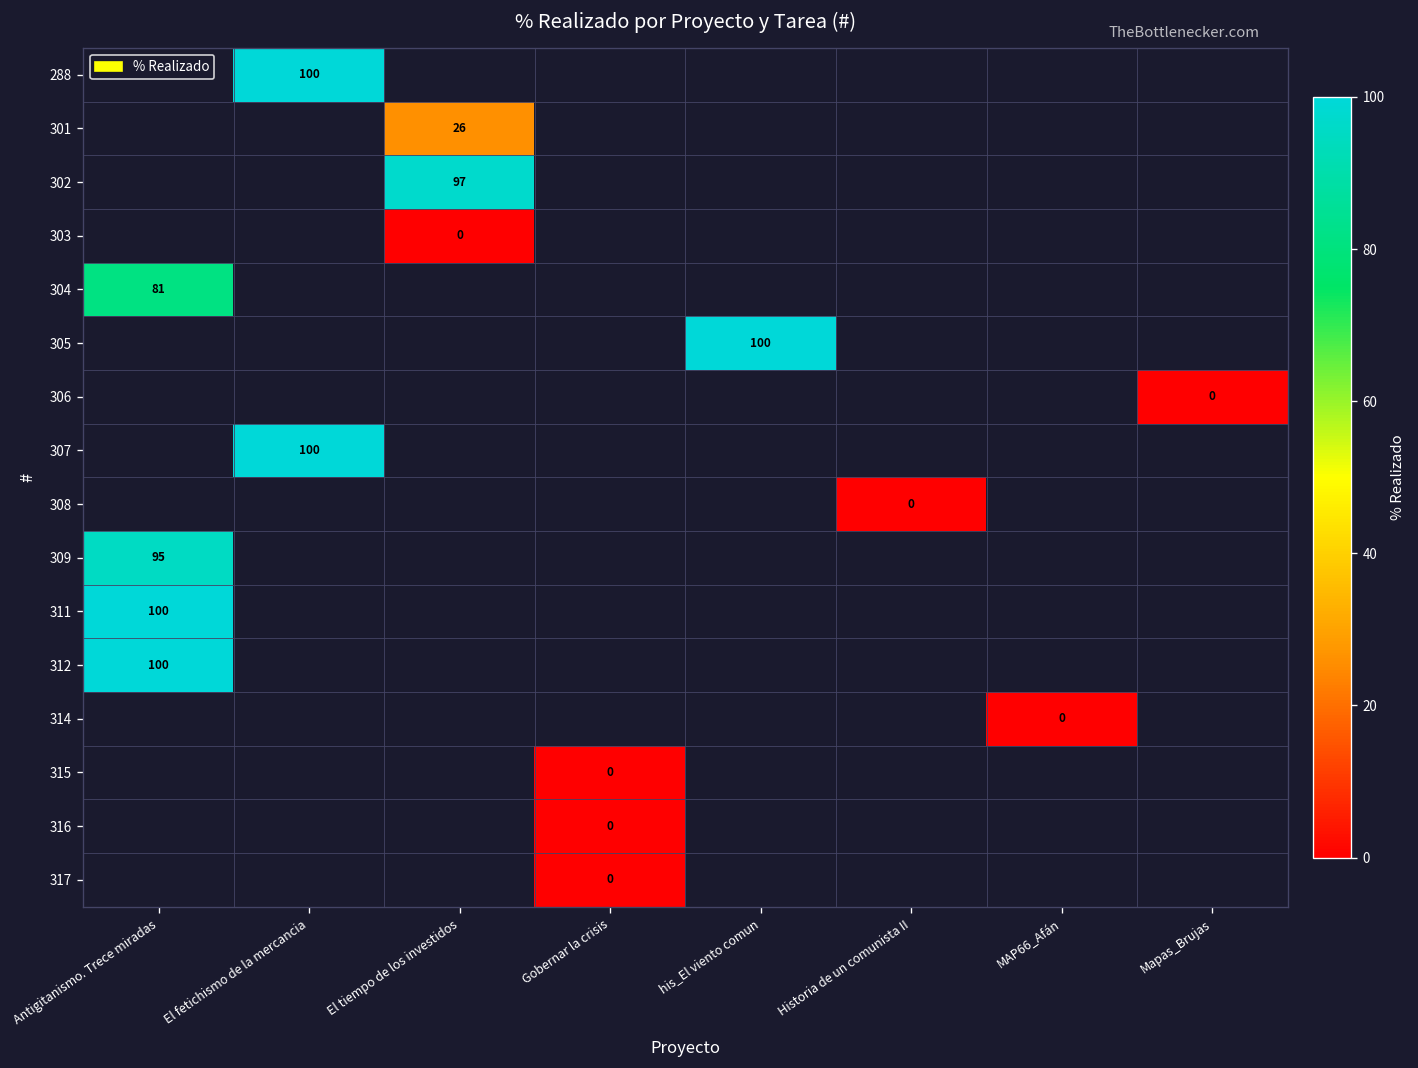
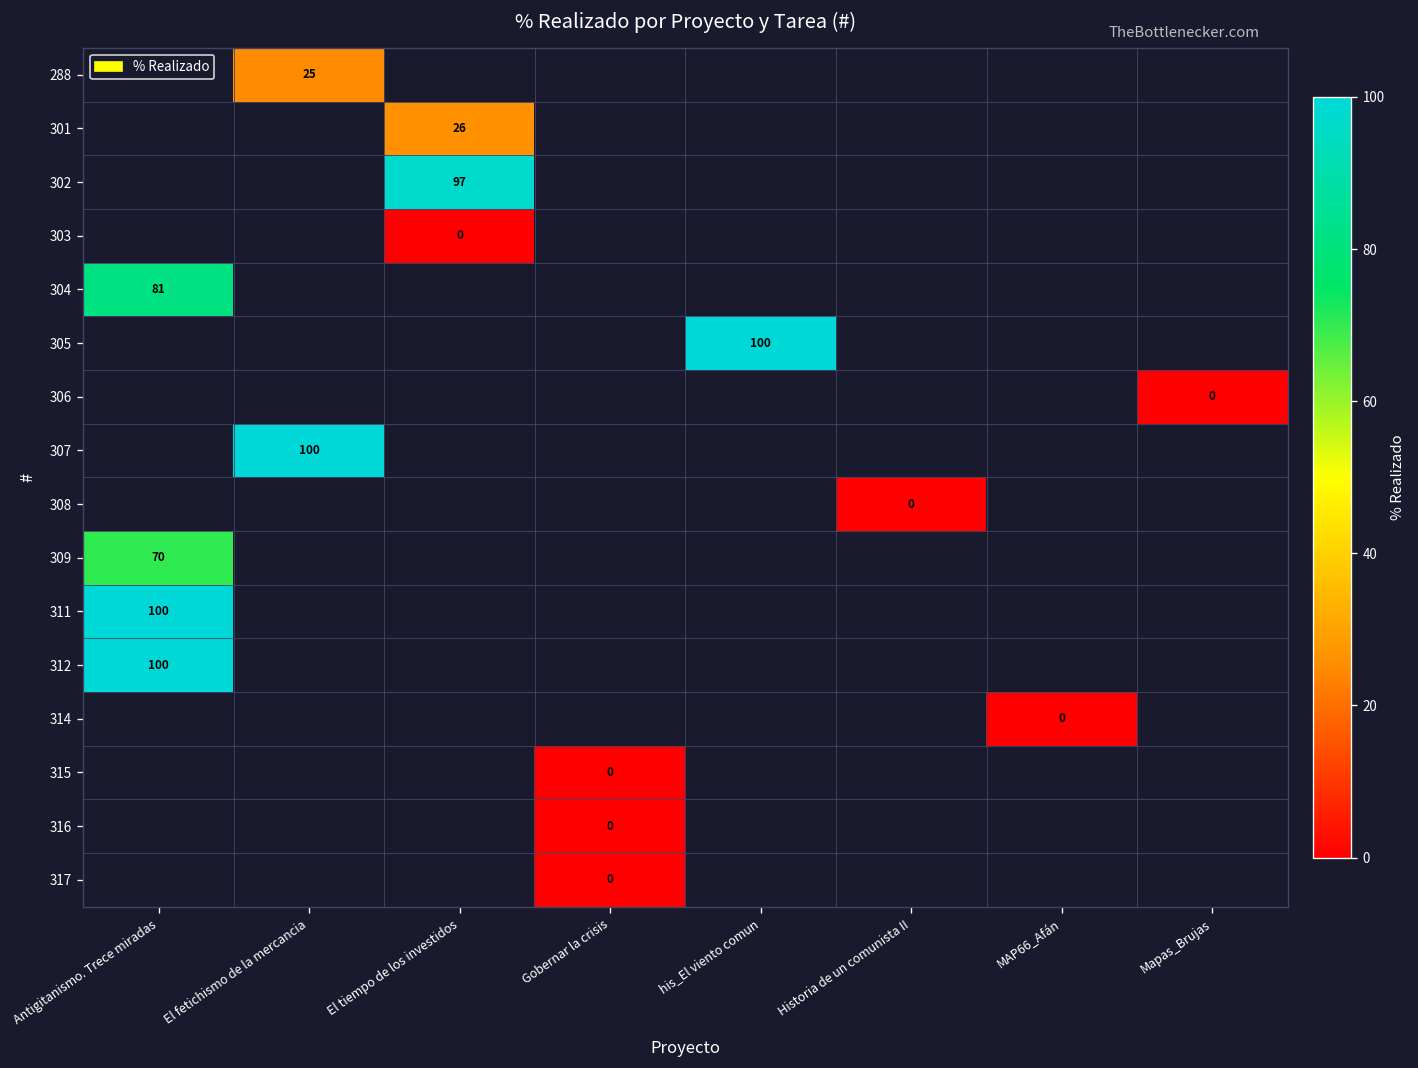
  {
    "288": {
-     "El fetichismo de la mercancia": 100
+     "El fetichismo de la mercancia": 25
    },
    "301": {
      "El tiempo de los investidos": 26
    },
    "302": {
      "El tiempo de los investidos": 97
    },
    "303": {
      "El tiempo de los investidos": 0
    },
    "304": {
      "Antigitanismo. Trece miradas": 81
    },
    "305": {
      "his_El viento comun": 100
    },
    "306": {
      "Mapas_Brujas": 0
    },
    "307": {
      "El fetichismo de la mercancia": 100
    },
    "308": {
      "Historia de un comunista II": 0
    },
    "309": {
-     "Antigitanismo. Trece miradas": 95
+     "Antigitanismo. Trece miradas": 70
    },
    "311": {
      "Antigitanismo. Trece miradas": 100
    },
    "312": {
      "Antigitanismo. Trece miradas": 100
    },
    "314": {
      "MAP66_Afán": 0
    },
    "315": {
      "Gobernar la crisis": 0
    },
    "316": {
      "Gobernar la crisis": 0
    },
    "317": {
      "Gobernar la crisis": 0
    }
  }
